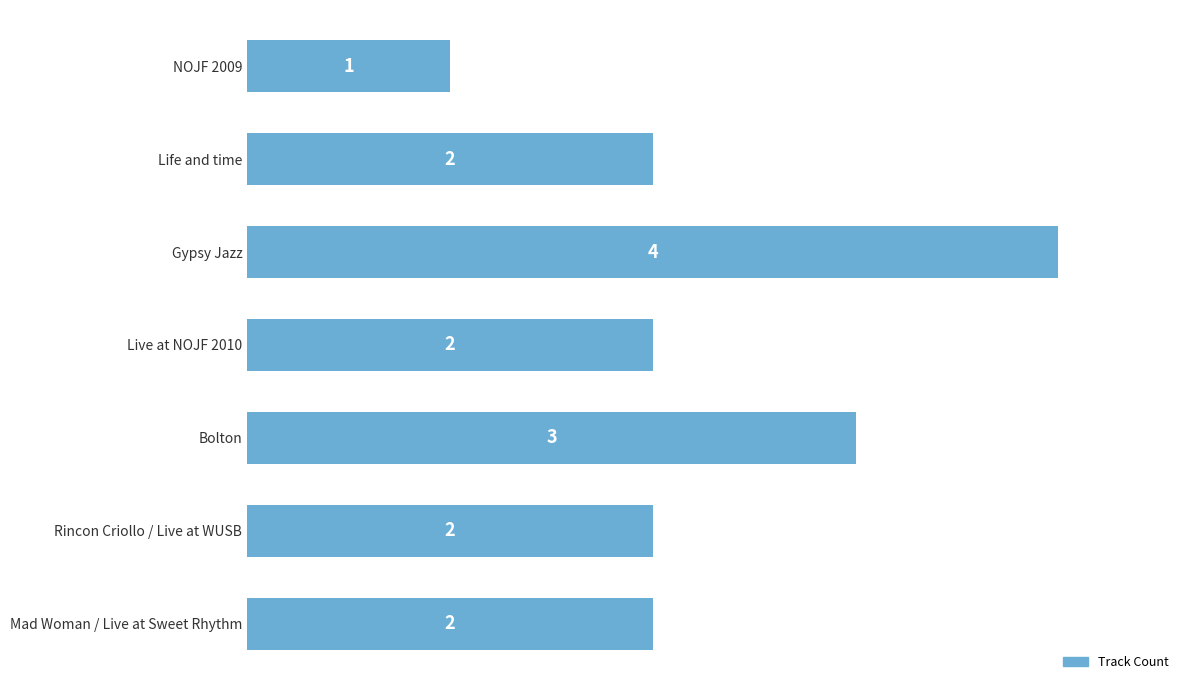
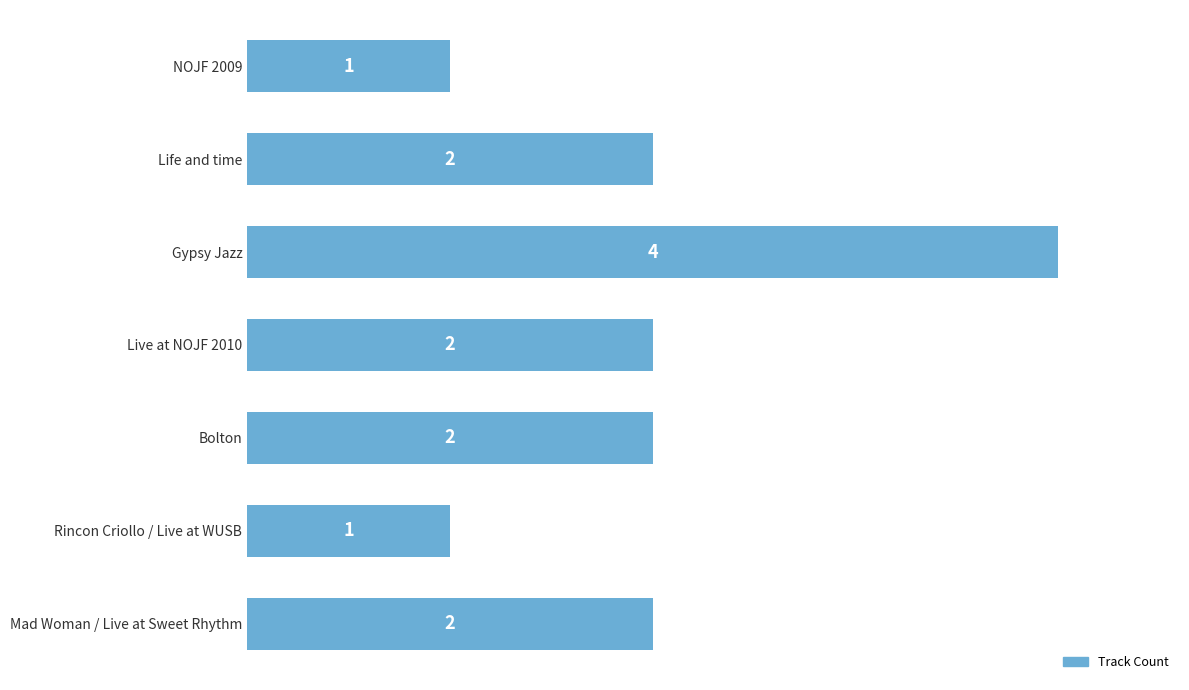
  {
    "NOJF 2009": 1,
    "Life and time": 2,
    "Gypsy Jazz": 4,
    "Live at NOJF 2010": 2,
-   "Bolton": 3,
-   "Rincon Criollo / Live at WUSB": 2,
+   "Bolton": 2,
+   "Rincon Criollo / Live at WUSB": 1,
    "Mad Woman / Live at Sweet Rhythm": 2
  }
